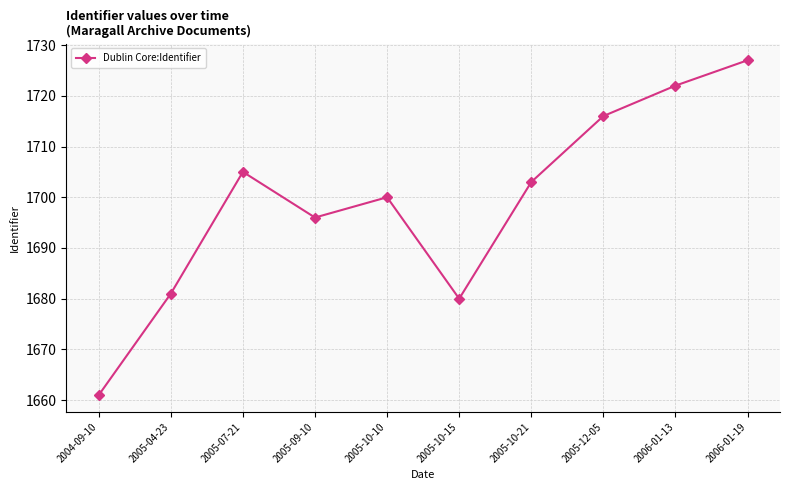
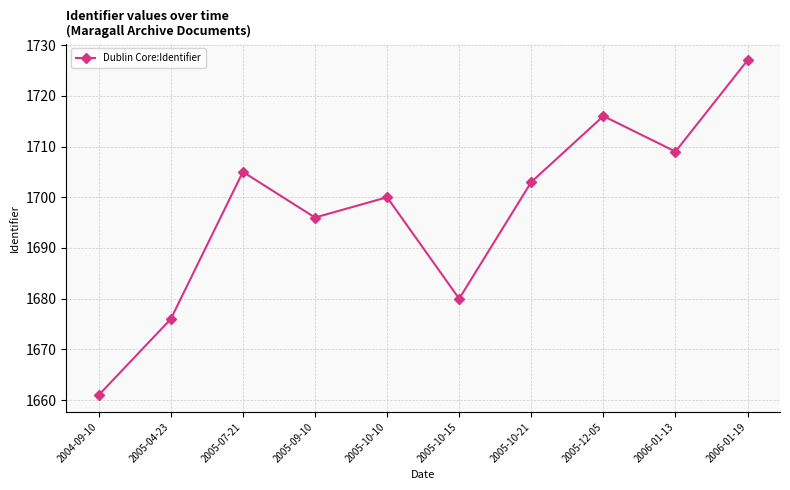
  {
    "2004-09-10": 1661,
-   "2005-04-23": 1681,
+   "2005-04-23": 1676,
    "2005-07-21": 1705,
    "2005-09-10": 1696,
    "2005-10-10": 1700,
    "2005-10-15": 1680,
    "2005-10-21": 1703,
    "2005-12-05": 1716,
-   "2006-01-13": 1722,
+   "2006-01-13": 1709,
    "2006-01-19": 1727
  }
